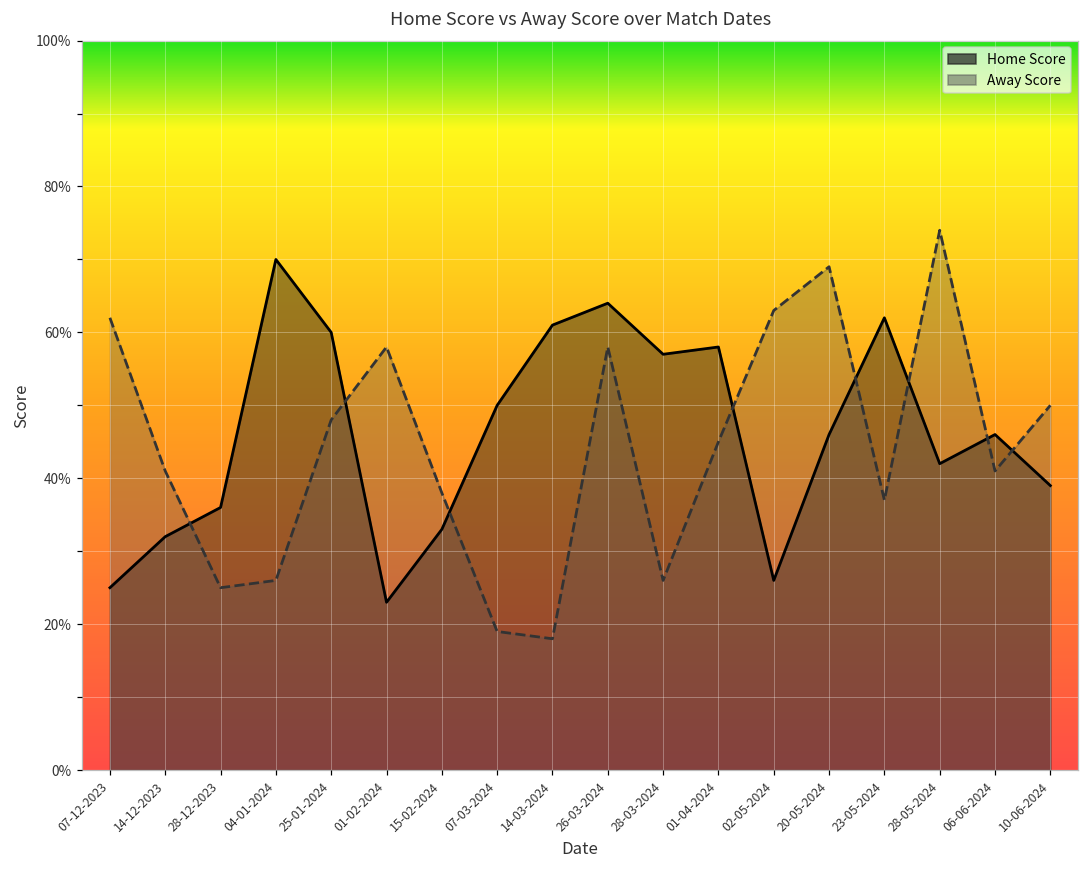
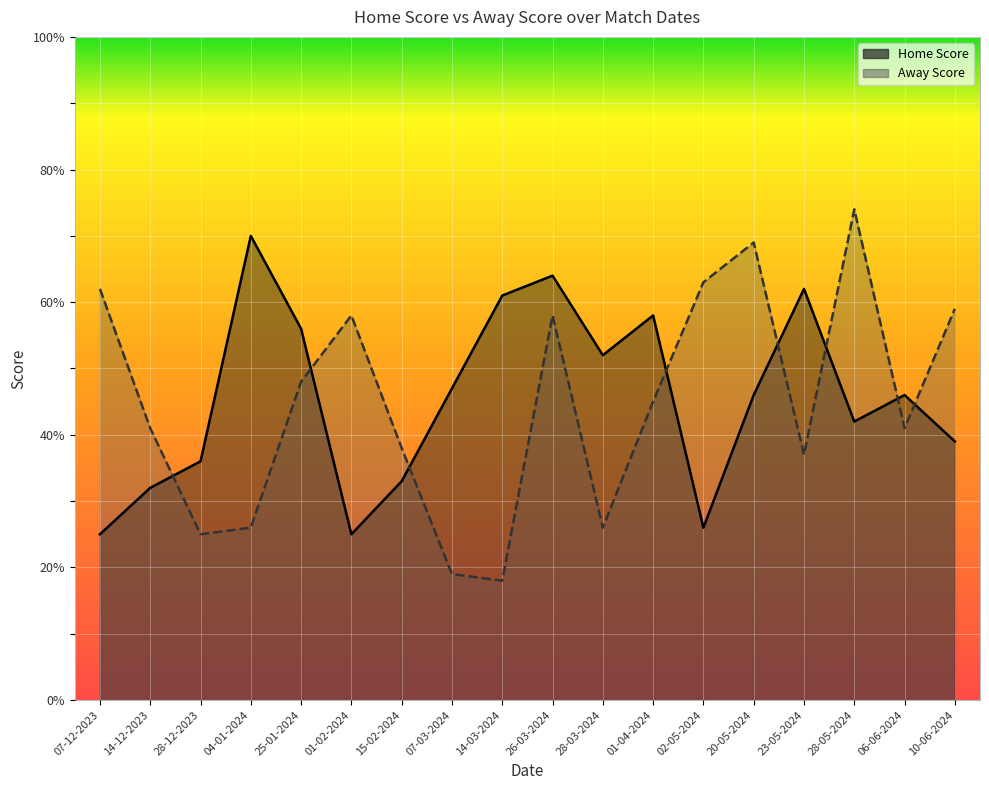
  {
    "Home Score": {
      "07-12-2023": "25%",
      "14-12-2023": "32%",
      "28-12-2023": "36%",
      "04-01-2024": "70%",
-     "25-01-2024": "60%",
-     "01-02-2024": "23%",
+     "25-01-2024": "56%",
+     "01-02-2024": "25%",
      "15-02-2024": "33%",
-     "07-03-2024": "50%",
+     "07-03-2024": "47%",
      "14-03-2024": "61%",
      "26-03-2024": "64%",
-     "28-03-2024": "57%",
+     "28-03-2024": "52%",
      "01-04-2024": "58%",
      "02-05-2024": "26%",
      "20-05-2024": "46%",
      "23-05-2024": "62%",
      "28-05-2024": "42%",
      "06-06-2024": "46%",
      "10-06-2024": "39%"
    },
    "Away Score": {
      "07-12-2023": "62%",
      "14-12-2023": "41%",
      "28-12-2023": "25%",
      "04-01-2024": "26%",
      "25-01-2024": "48%",
      "01-02-2024": "58%",
      "15-02-2024": "38%",
      "07-03-2024": "19%",
      "14-03-2024": "18%",
      "26-03-2024": "58%",
      "28-03-2024": "26%",
      "01-04-2024": "45%",
      "02-05-2024": "63%",
      "20-05-2024": "69%",
      "23-05-2024": "37%",
      "28-05-2024": "74%",
      "06-06-2024": "41%",
-     "10-06-2024": "50%"
+     "10-06-2024": "59%"
    }
  }
